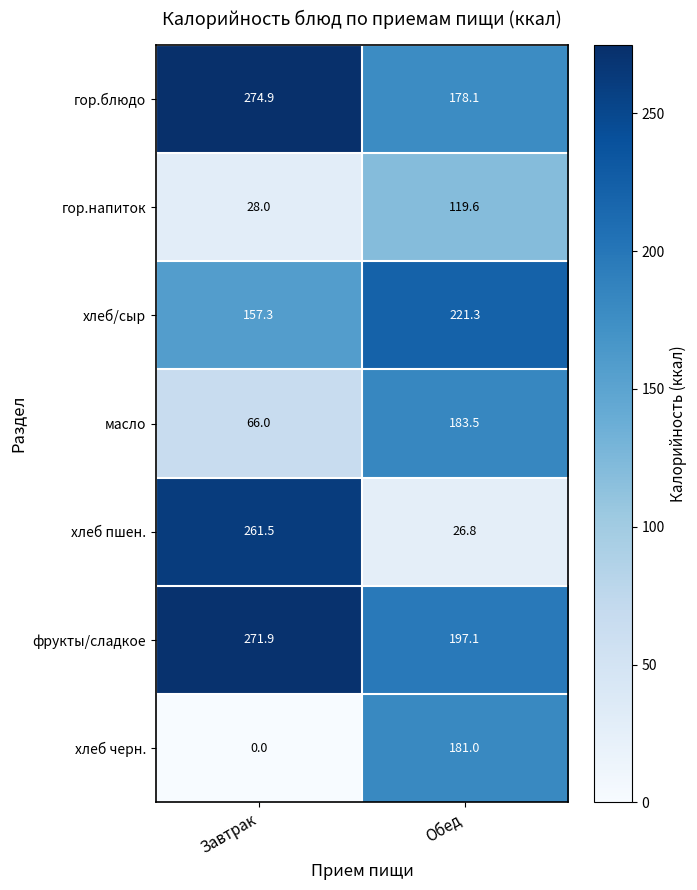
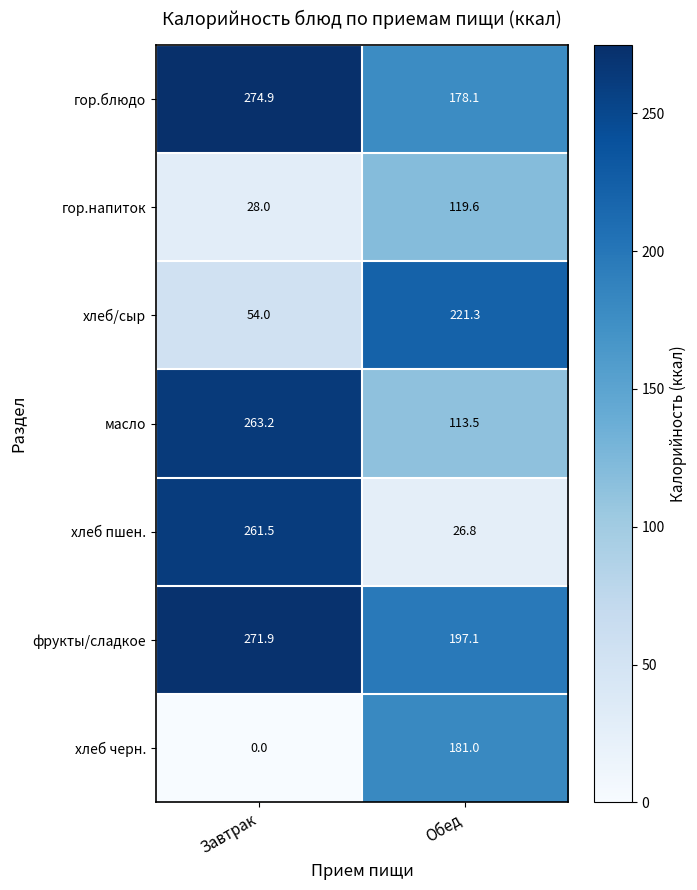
  {
    "гор.блюдо": {
      "Завтрак": 274.9,
      "Обед": 178.1
    },
    "гор.напиток": {
      "Завтрак": 28.0,
      "Обед": 119.6
    },
    "хлеб/сыр": {
-     "Завтрак": 157.3,
+     "Завтрак": 54.0,
      "Обед": 221.3
    },
    "масло": {
-     "Завтрак": 66.0,
-     "Обед": 183.5
+     "Завтрак": 263.2,
+     "Обед": 113.5
    },
    "хлеб пшен.": {
      "Завтрак": 261.5,
      "Обед": 26.8
    },
    "фрукты/сладкое": {
      "Завтрак": 271.9,
      "Обед": 197.1
    },
    "хлеб черн.": {
      "Завтрак": 0.0,
      "Обед": 181.0
    }
  }
